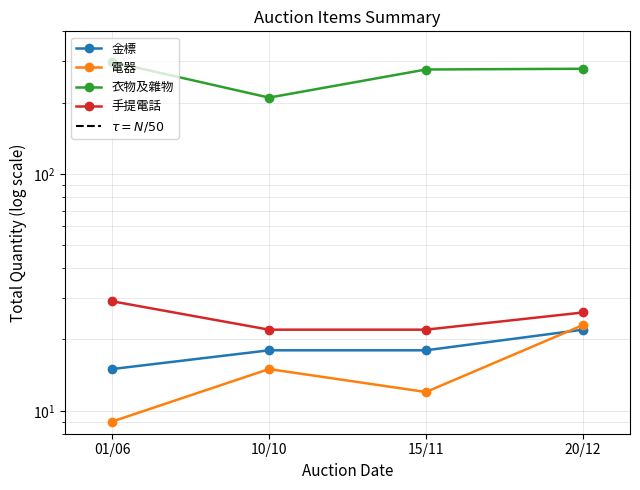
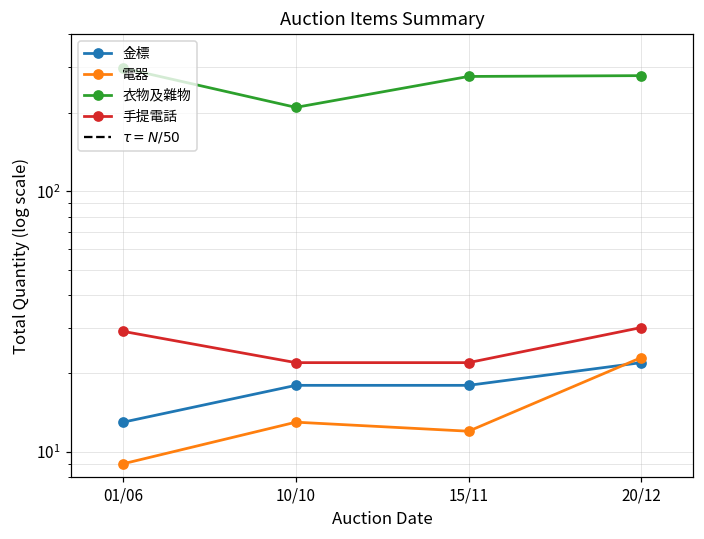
  {
    "金標": {
-     "01/06": 15,
+     "01/06": 13,
      "10/10": 18,
      "15/11": 18,
      "20/12": 22
    },
    "電器": {
      "01/06": 9,
-     "10/10": 15,
+     "10/10": 13,
      "15/11": 12,
      "20/12": 23
    },
    "衣物及雜物": {
      "10/10": 210,
      "15/11": 280,
      "20/12": 280
    },
    "手提電話": {
      "01/06": 29,
      "10/10": 22,
      "15/11": 22,
-     "20/12": 26
+     "20/12": 30
    }
  }
